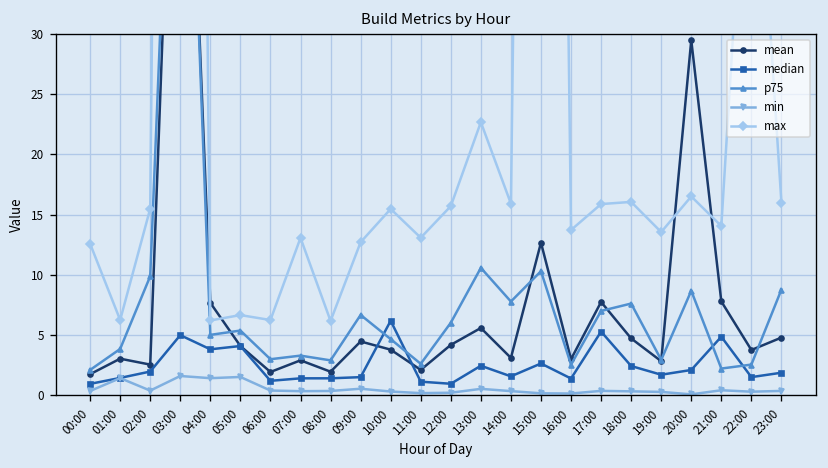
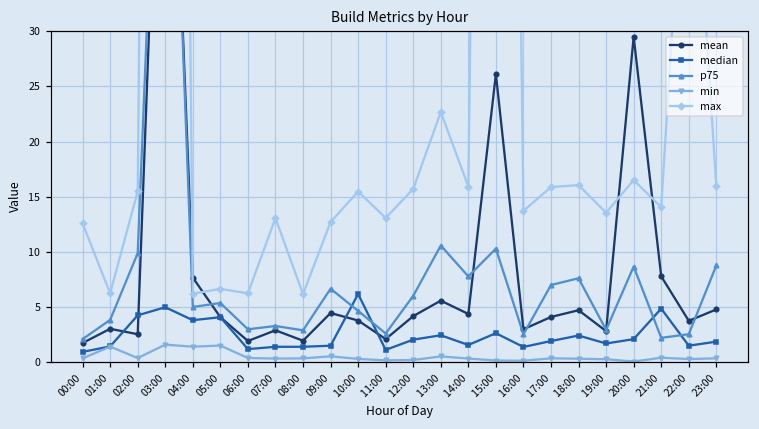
  {
    "mean": {
      "00:00": 1.7,
      "01:00": 3.0,
      "02:00": 2.5,
      "04:00": 7.7,
      "06:00": 1.9,
      "07:00": 2.9,
      "08:00": 1.9,
      "09:00": 4.5,
      "10:00": 3.8,
      "11:00": 2.1,
      "12:00": 4.2,
      "13:00": 5.6,
-     "14:00": 3.1,
-     "15:00": 12.7,
+     "14:00": 4.4,
+     "15:00": 26.1,
      "16:00": 3.0,
-     "17:00": 7.7,
+     "17:00": 4.1,
      "18:00": 4.7,
      "20:00": 29.5,
      "21:00": 7.8,
      "22:00": 3.7,
      "23:00": 4.8
    },
    "median": {
      "00:00": 0.9,
-     "02:00": 2.0,
+     "02:00": 4.2,
      "03:00": 5.0,
      "04:00": 3.8,
      "06:00": 1.2,
      "07:00": 1.4,
      "08:00": 1.4,
      "09:00": 1.5,
      "10:00": 6.2,
      "11:00": 1.1,
-     "12:00": 0.9,
+     "12:00": 2.0,
      "13:00": 2.4,
      "14:00": 1.6,
      "15:00": 2.6,
      "16:00": 1.4,
-     "17:00": 5.3,
+     "17:00": 1.9,
      "18:00": 2.4,
      "19:00": 1.7,
      "20:00": 2.1,
      "21:00": 4.9,
      "22:00": 1.5,
      "23:00": 1.9
    }
  }
